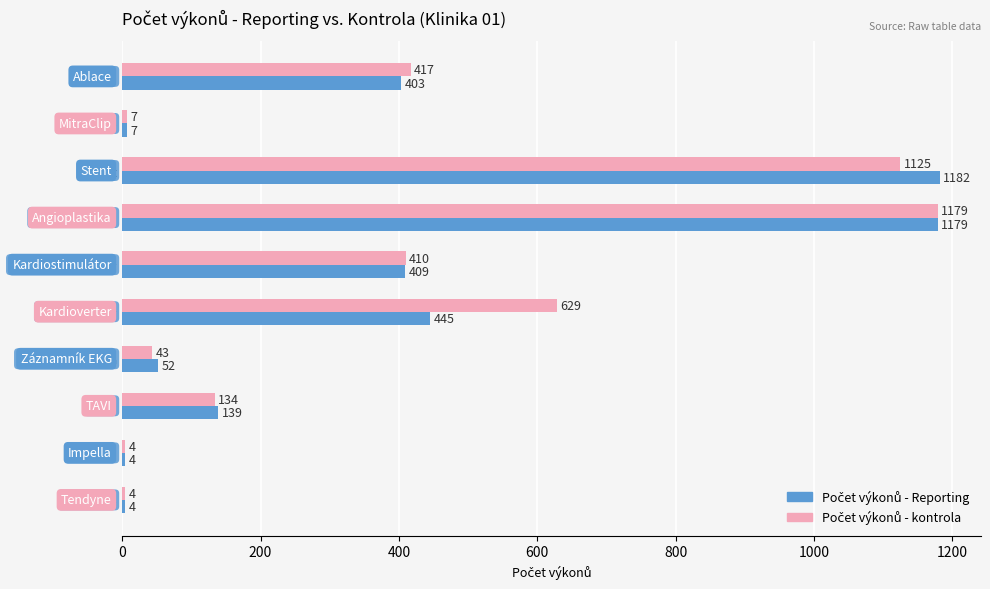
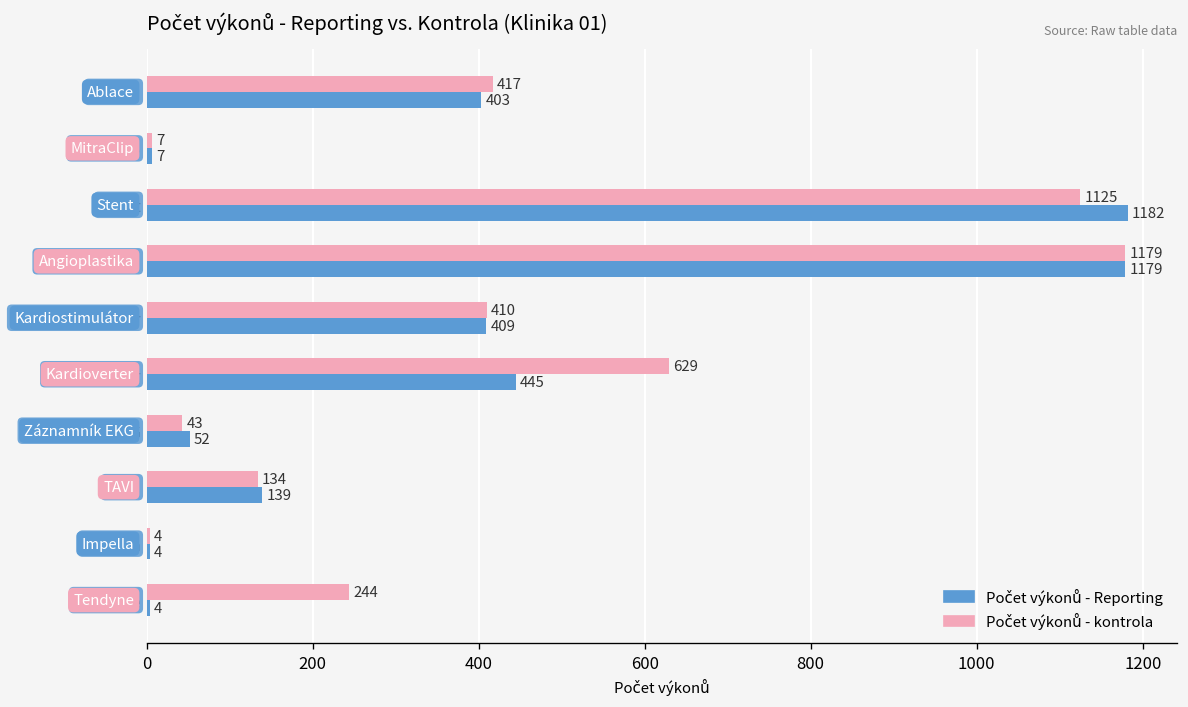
  {
    "Počet výkonů - Reporting": {
      "Ablace": 403,
      "MitraClip": 7,
      "Stent": 1182,
      "Angioplastika": 1179,
      "Kardiostimulátor": 409,
      "Kardioverter": 445,
      "Záznamník EKG": 52,
      "TAVI": 139,
      "Impella": 4,
      "Tendyne": 4
    },
    "Počet výkonů - kontrola": {
      "Ablace": 417,
      "MitraClip": 7,
      "Stent": 1125,
      "Angioplastika": 1179,
      "Kardiostimulátor": 410,
      "Kardioverter": 629,
      "Záznamník EKG": 43,
      "TAVI": 134,
      "Impella": 4,
-     "Tendyne": 4
+     "Tendyne": 244
    }
  }
